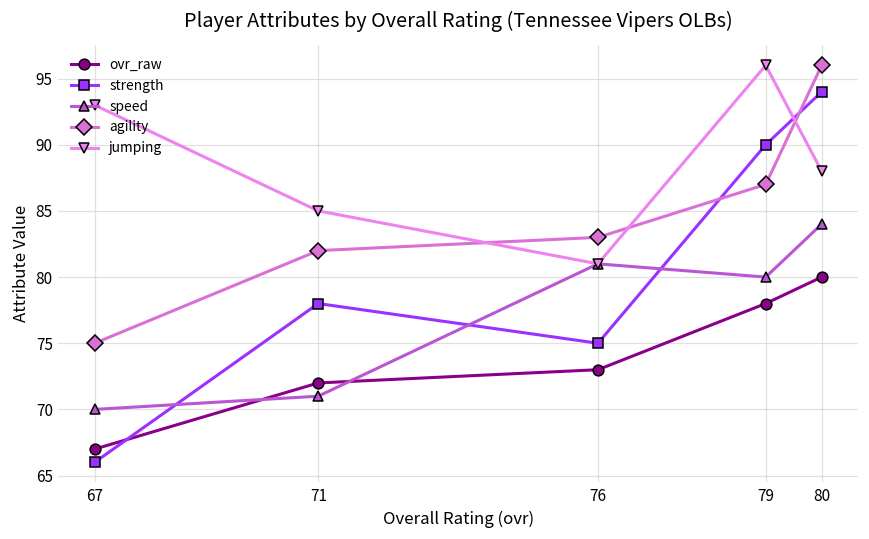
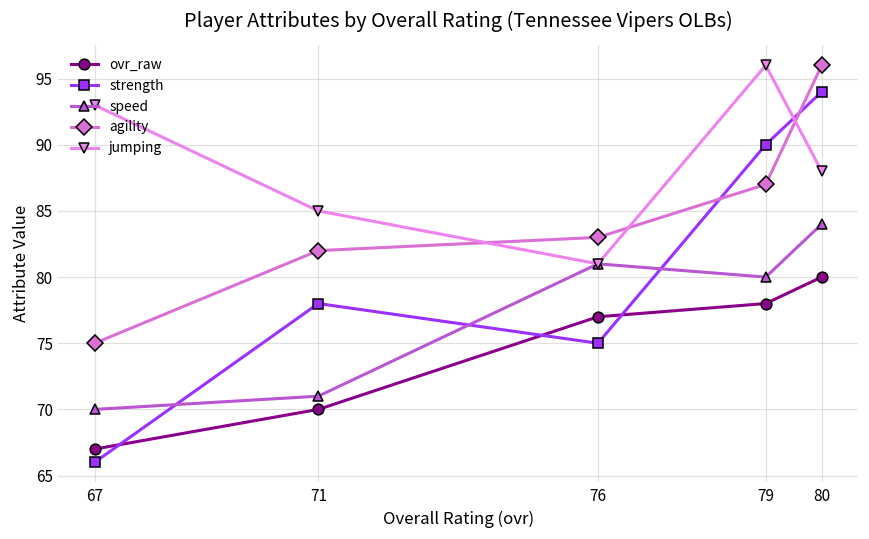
  {
    "ovr_raw": {
      "67": 67,
-     "71": 72,
-     "76": 73,
+     "71": 70,
+     "76": 77,
      "79": 78,
      "80": 80
    },
    "strength": {
      "67": 66,
      "71": 78,
      "76": 75,
      "79": 90,
      "80": 94
    }
  }
